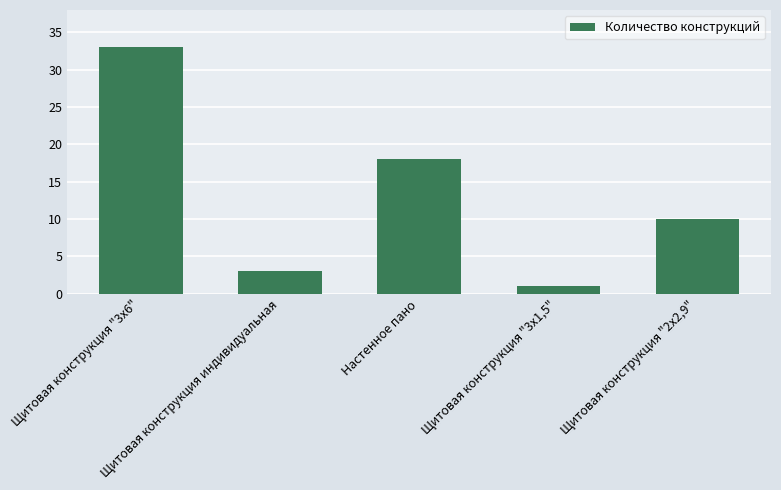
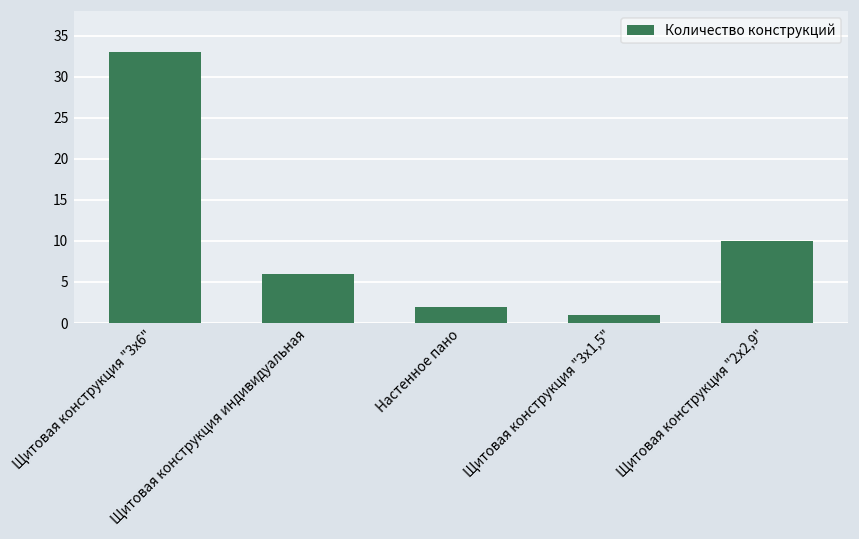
  {
    "Щитовая конструкция \"3х6\"": 33,
-   "Щитовая конструкция индивидуальная": 3,
-   "Настенное пано": 18,
+   "Щитовая конструкция индивидуальная": 6,
+   "Настенное пано": 2,
    "Щитовая конструкция \"3х1,5\"": 1,
    "Щитовая конструкция \"2х2,9\"": 10
  }
